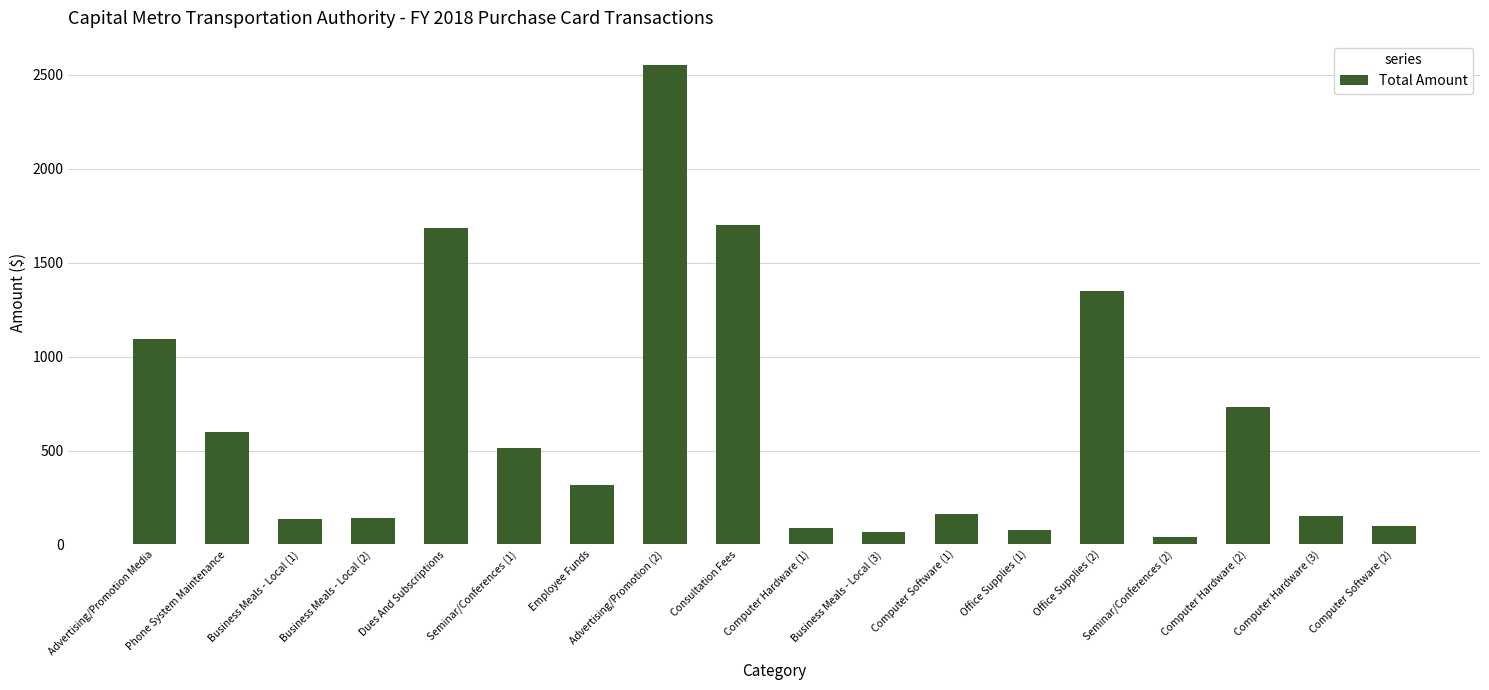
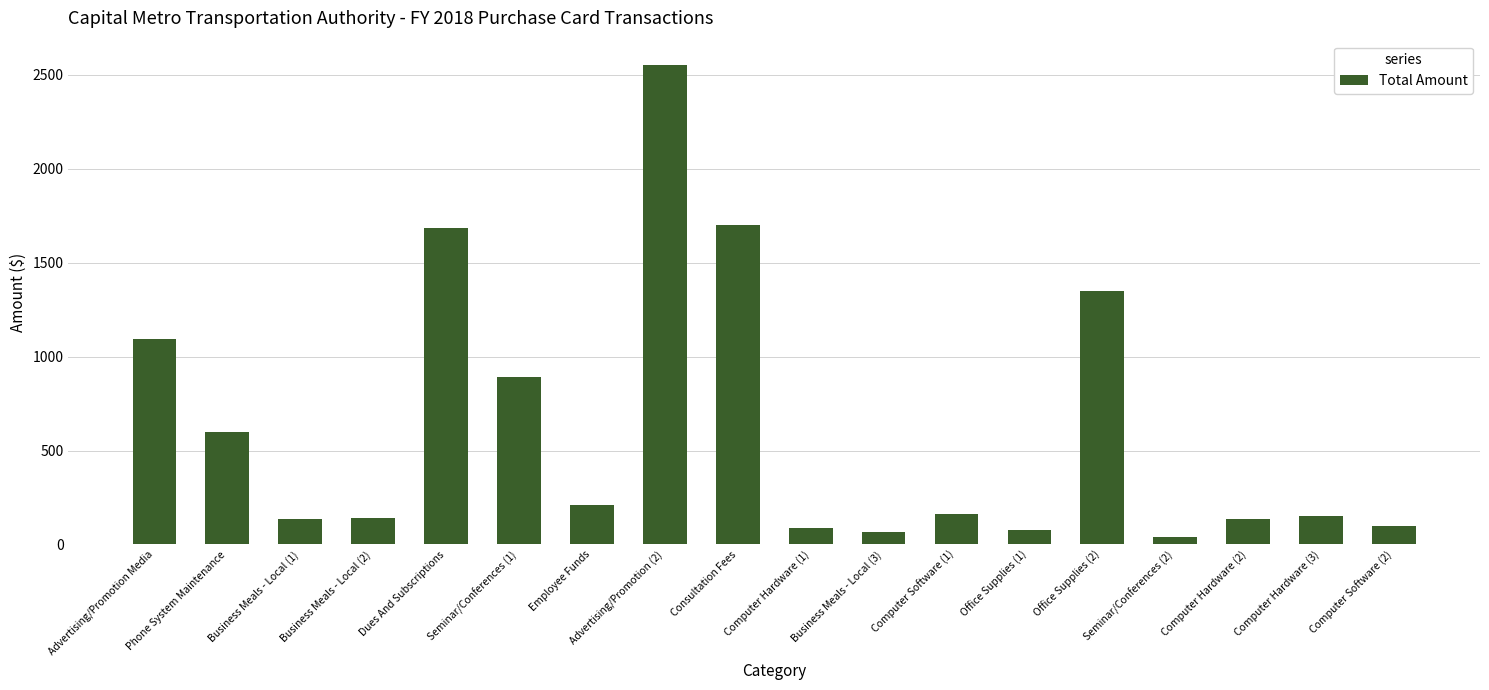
  {
    "Advertising/Promotion Media": 1100,
    "Phone System Maintenance": 600,
    "Business Meals - Local (1)": 140,
    "Business Meals - Local (2)": 140,
    "Dues And Subscriptions": 1690,
-   "Seminar/Conferences (1)": 520,
-   "Employee Funds": 320,
+   "Seminar/Conferences (1)": 890,
+   "Employee Funds": 210,
    "Advertising/Promotion (2)": 2550,
    "Consultation Fees": 1700,
    "Computer Hardware (1)": 90,
    "Business Meals - Local (3)": 70,
    "Computer Software (1)": 160,
    "Office Supplies (1)": 80,
    "Office Supplies (2)": 1350,
    "Seminar/Conferences (2)": 40,
-   "Computer Hardware (2)": 730,
+   "Computer Hardware (2)": 140,
    "Computer Hardware (3)": 150,
    "Computer Software (2)": 100
  }
